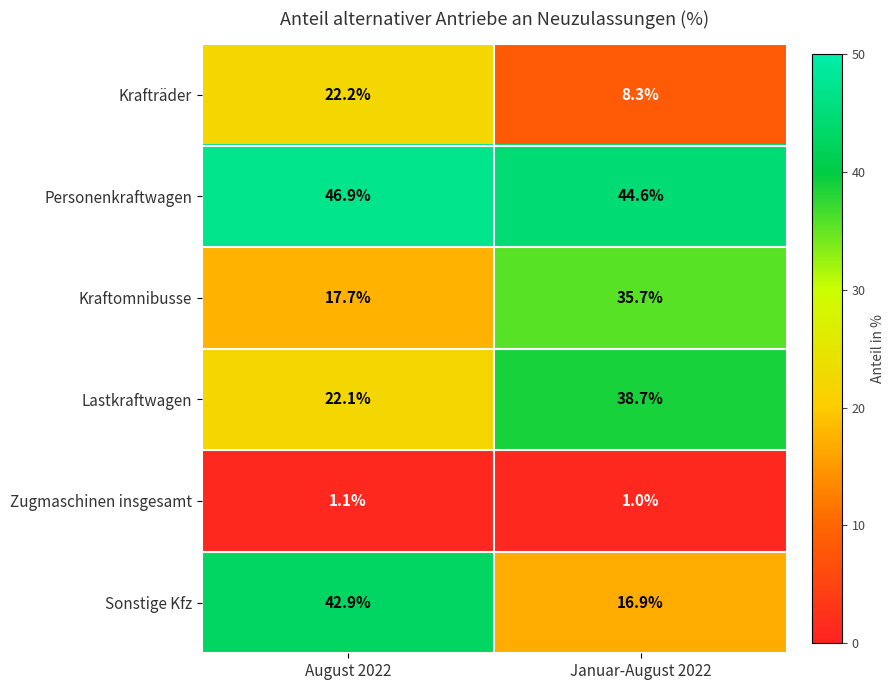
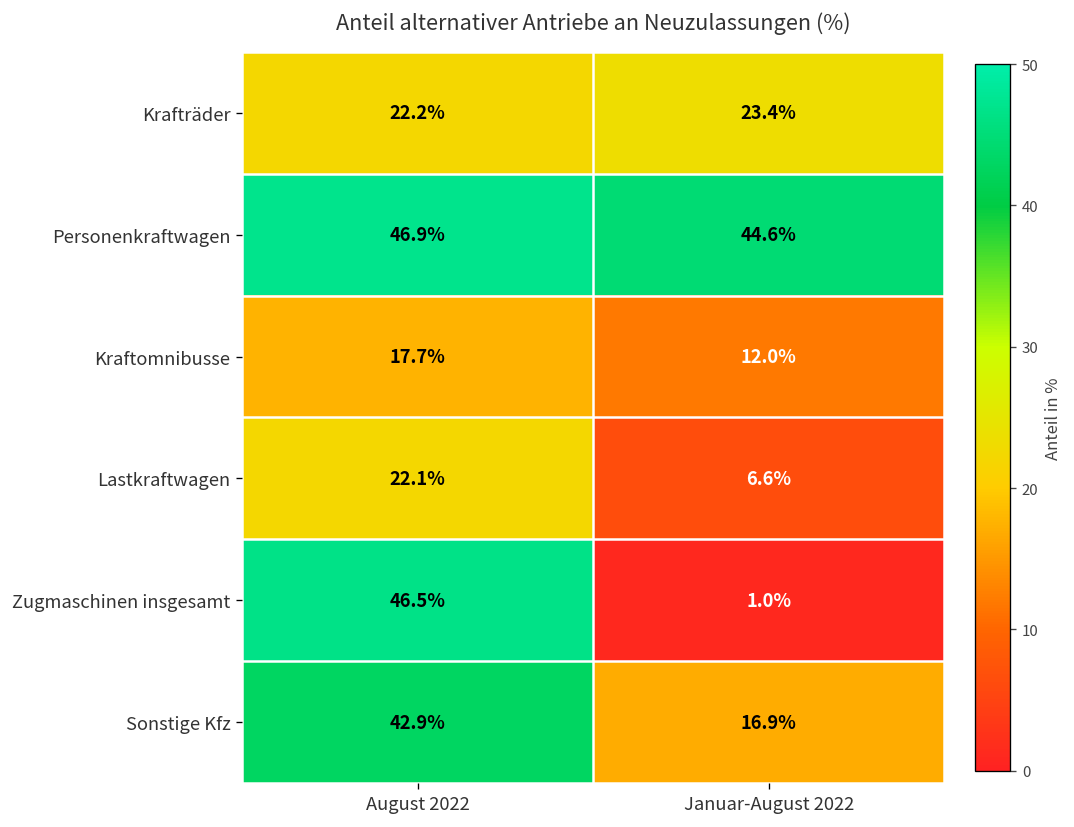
  {
    "Krafträder": {
      "August 2022": "22.2%",
-     "Januar-August 2022": "8.3%"
+     "Januar-August 2022": "23.4%"
    },
    "Personenkraftwagen": {
      "August 2022": "46.9%",
      "Januar-August 2022": "44.6%"
    },
    "Kraftomnibusse": {
      "August 2022": "17.7%",
-     "Januar-August 2022": "35.7%"
+     "Januar-August 2022": "12.0%"
    },
    "Lastkraftwagen": {
      "August 2022": "22.1%",
-     "Januar-August 2022": "38.7%"
+     "Januar-August 2022": "6.6%"
    },
    "Zugmaschinen insgesamt": {
-     "August 2022": "1.1%",
+     "August 2022": "46.5%",
      "Januar-August 2022": "1.0%"
    },
    "Sonstige Kfz": {
      "August 2022": "42.9%",
      "Januar-August 2022": "16.9%"
    }
  }
